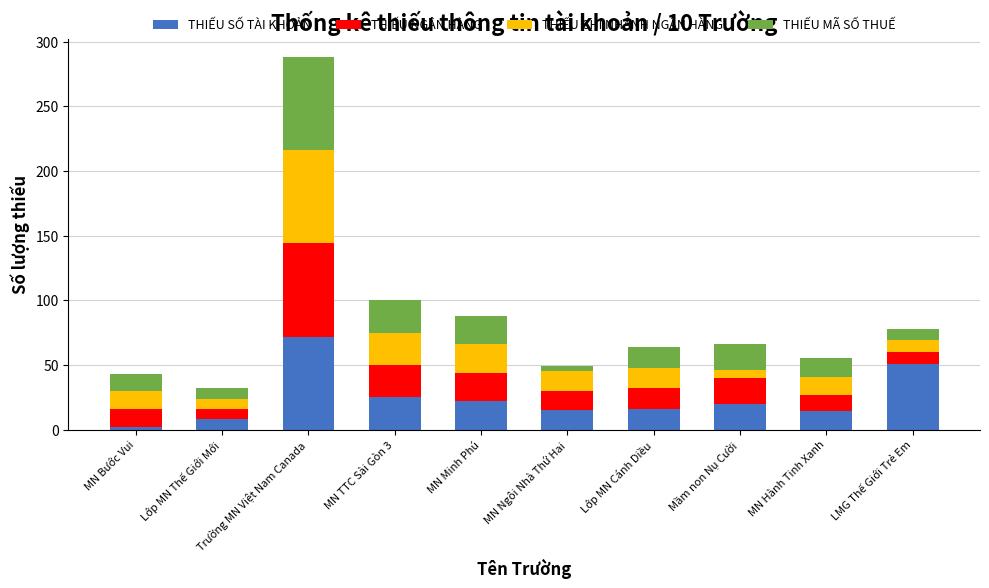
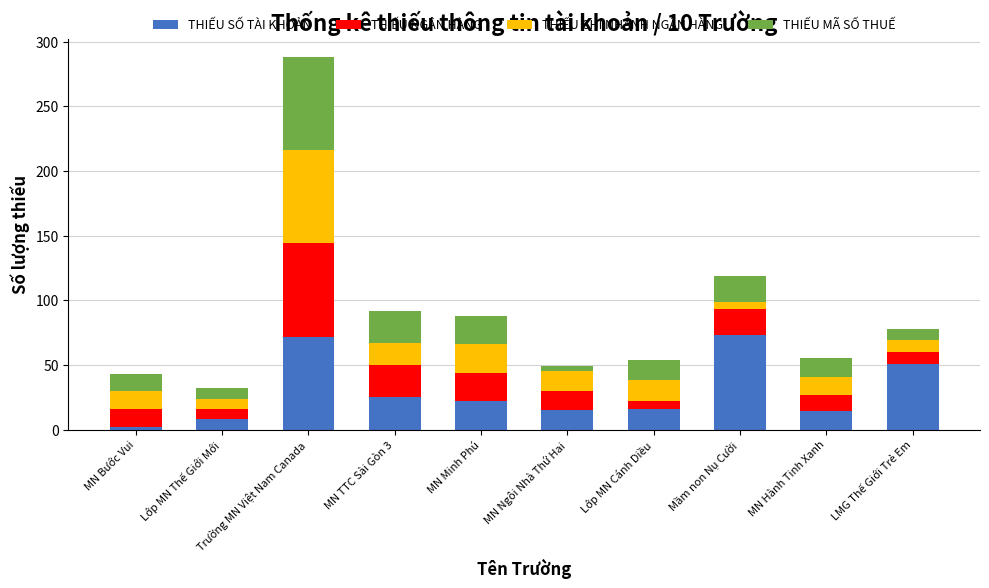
  {
    "THIẾU SỐ TÀI KHOẢN": {
      "MN Bước Vui": 2,
      "Lớp MN Thế Giới Mới": 8,
      "Trường MN Việt Nam Canada": 72,
      "MN TTC Sài Gòn 3": 25,
      "MN Minh Phú": 22,
      "MN Ngôi Nhà Thứ Hai": 15,
      "Lớp MN Cánh Diều": 16,
-     "Mầm non Nụ Cười": 20,
+     "Mầm non Nụ Cười": 73,
      "MN Hành Tinh Xanh": 14,
      "LMG Thế Giới Trẻ Em": 51
    },
    "THIẾU NGÂN HÀNG": {
      "MN Bước Vui": 14,
      "Lớp MN Thế Giới Mới": 8,
      "Trường MN Việt Nam Canada": 72,
      "MN TTC Sài Gòn 3": 25,
      "MN Minh Phú": 22,
      "MN Ngôi Nhà Thứ Hai": 15,
-     "Lớp MN Cánh Diều": 16,
+     "Lớp MN Cánh Diều": 6,
      "Mầm non Nụ Cười": 20,
      "MN Hành Tinh Xanh": 13,
      "LMG Thế Giới Trẻ Em": 9
    },
    "THIẾU CHI NHÁNH NGÂN HÀNG": {
      "MN Bước Vui": 14,
      "Lớp MN Thế Giới Mới": 8,
      "Trường MN Việt Nam Canada": 72,
-     "MN TTC Sài Gòn 3": 25,
+     "MN TTC Sài Gòn 3": 17,
      "MN Minh Phú": 22,
      "MN Ngôi Nhà Thứ Hai": 15,
      "Lớp MN Cánh Diều": 16,
      "Mầm non Nụ Cười": 6,
      "MN Hành Tinh Xanh": 14,
      "LMG Thế Giới Trẻ Em": 9
    },
    "THIẾU MÃ SỐ THUẾ": {
      "MN Bước Vui": 13,
      "Lớp MN Thế Giới Mới": 8,
      "Trường MN Việt Nam Canada": 72,
      "MN TTC Sài Gòn 3": 25,
      "MN Minh Phú": 22,
      "MN Ngôi Nhà Thứ Hai": 4,
      "Lớp MN Cánh Diều": 16,
      "Mầm non Nụ Cười": 20,
      "MN Hành Tinh Xanh": 14,
      "LMG Thế Giới Trẻ Em": 9
    }
  }
